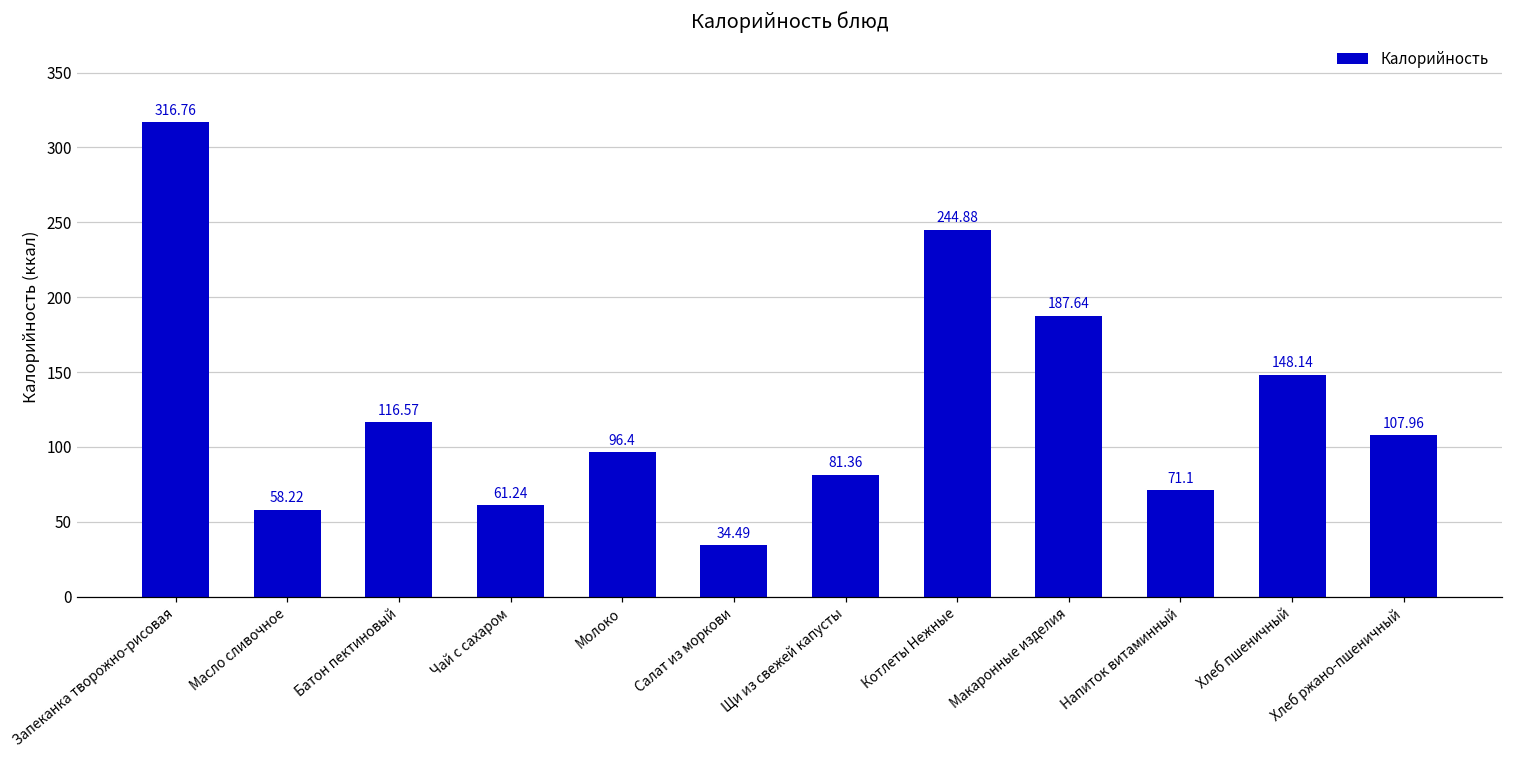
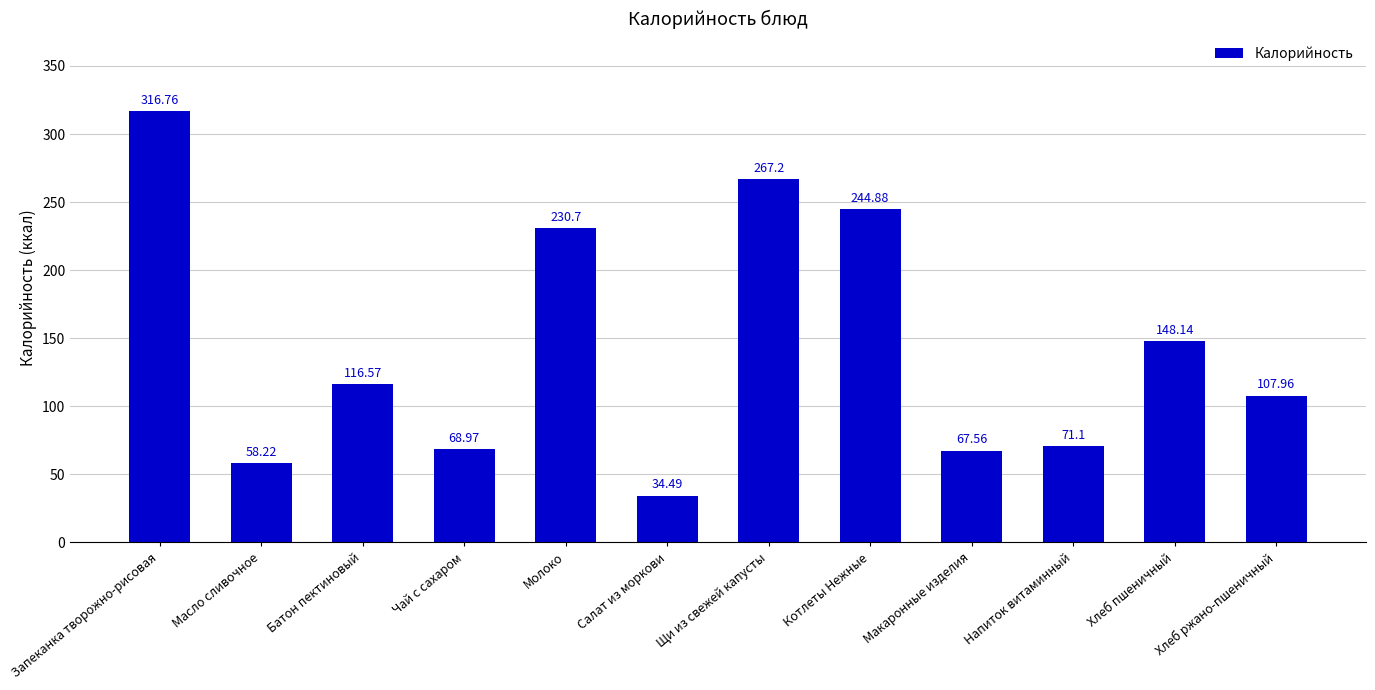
  {
    "Запеканка творожно-рисовая": 316.76,
    "Масло сливочное": 58.22,
    "Батон пектиновый": 116.57,
-   "Чай с сахаром": 61.24,
-   "Молоко": 96.4,
+   "Чай с сахаром": 68.97,
+   "Молоко": 230.7,
    "Салат из моркови": 34.49,
-   "Щи из свежей капусты": 81.36,
+   "Щи из свежей капусты": 267.2,
    "Котлеты Нежные": 244.88,
-   "Макаронные изделия": 187.64,
+   "Макаронные изделия": 67.56,
    "Напиток витаминный": 71.1,
    "Хлеб пшеничный": 148.14,
    "Хлеб ржано-пшеничный": 107.96
  }
